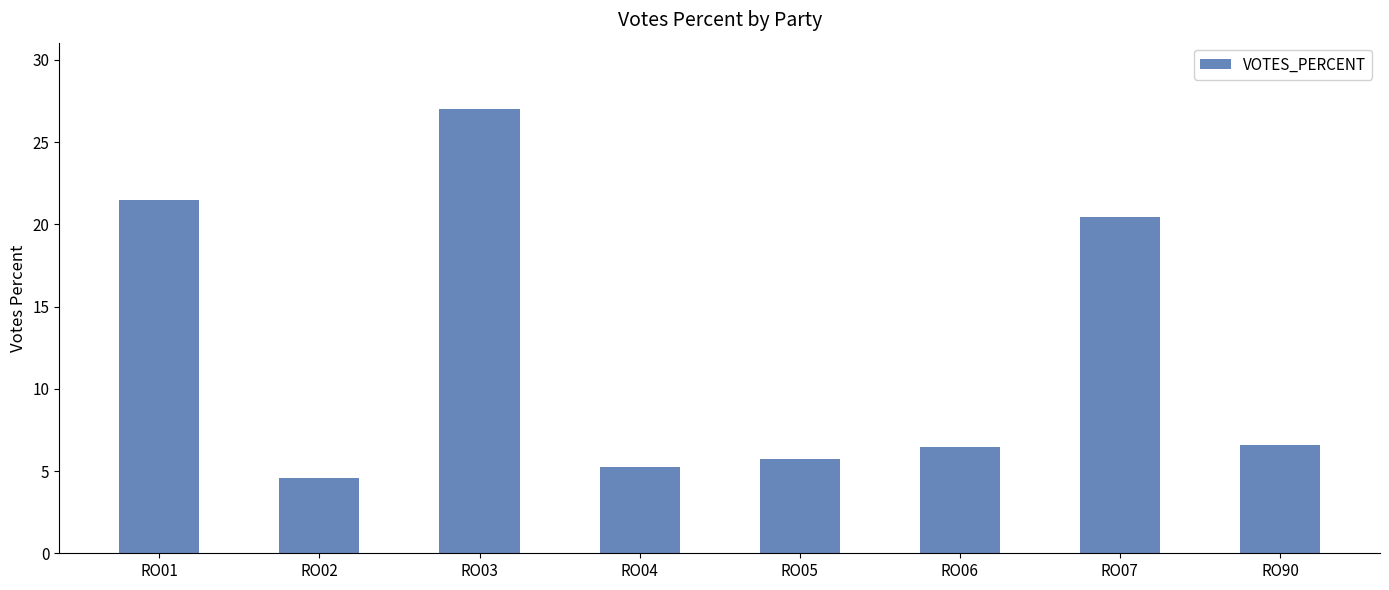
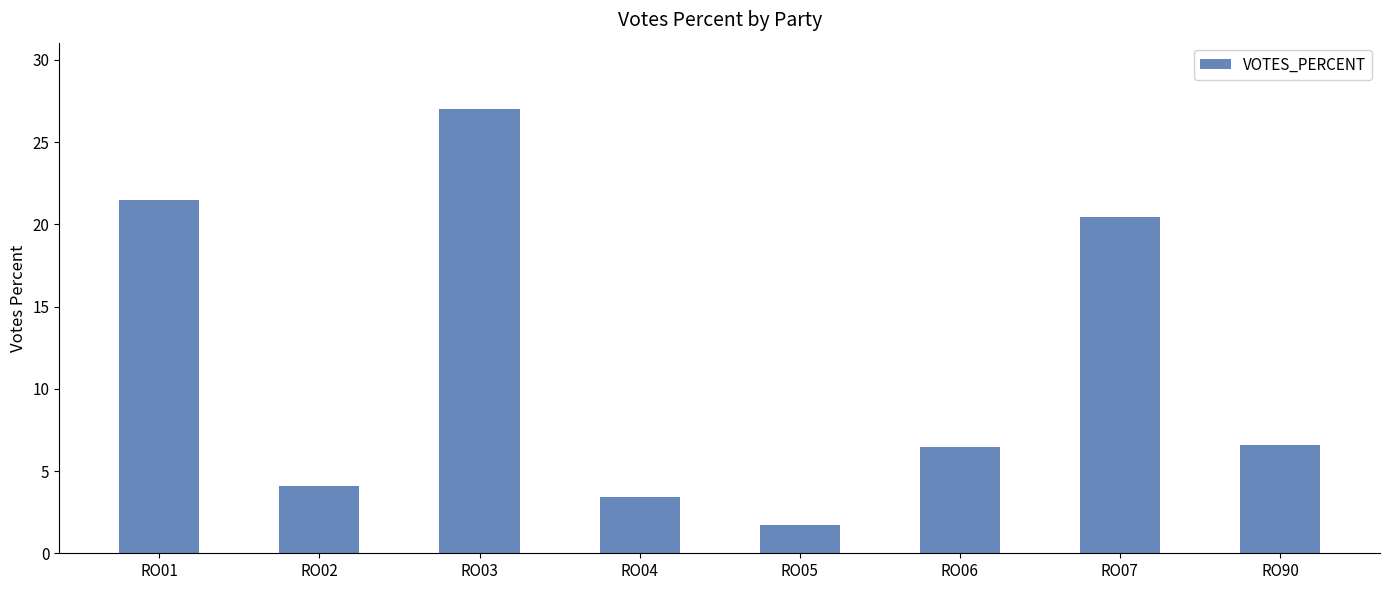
  {
    "RO01": 21.5,
-   "RO02": 4.6,
+   "RO02": 4.1,
    "RO03": 27.0,
-   "RO04": 5.3,
-   "RO05": 5.8,
+   "RO04": 3.5,
+   "RO05": 1.7,
    "RO06": 6.4,
    "RO07": 20.5,
    "RO90": 6.6
  }
